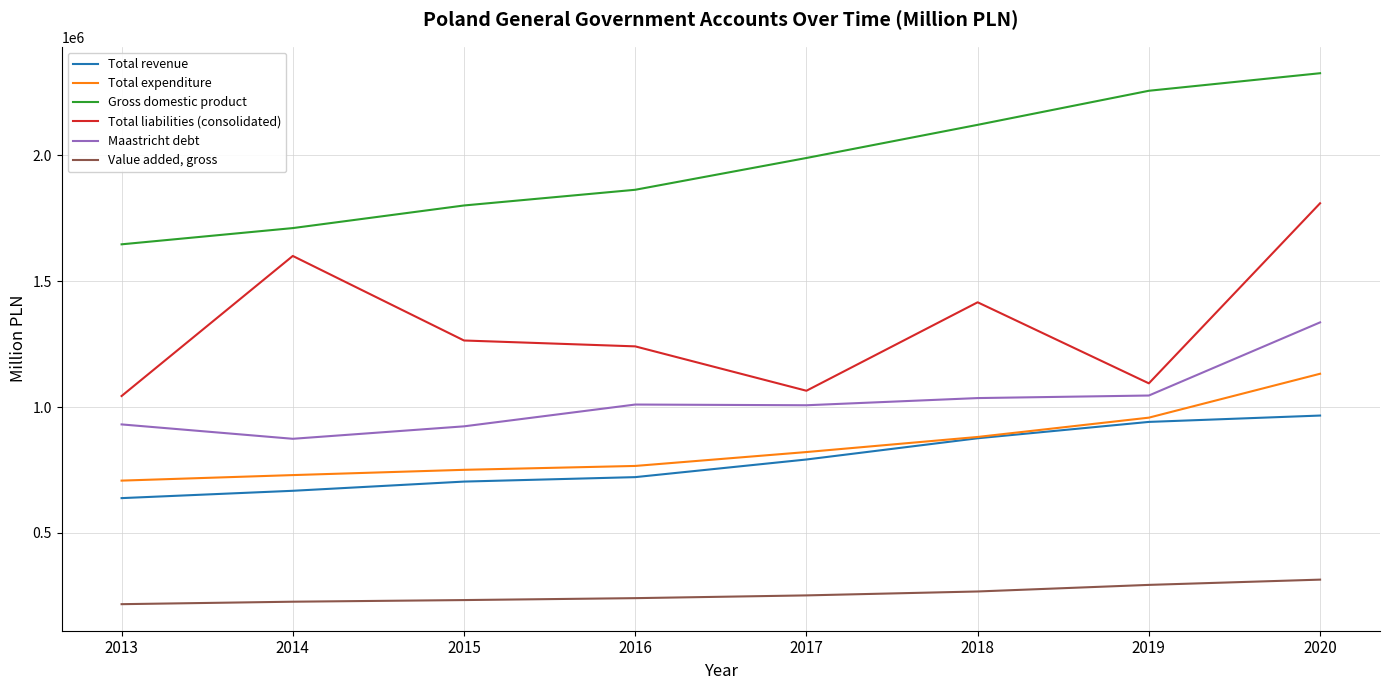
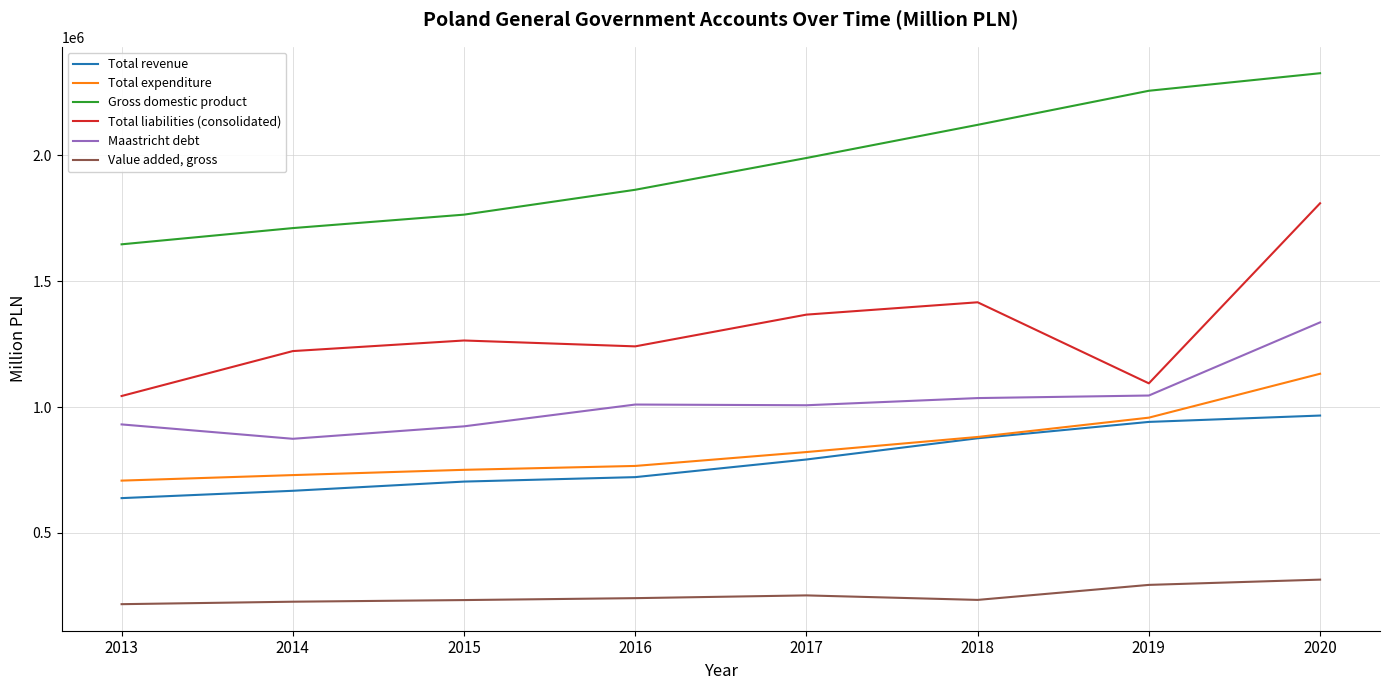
  {
    "Total revenue": {
      "2013": 640000,
      "2014": 670000,
      "2015": 700000,
      "2016": 720000,
      "2017": 790000,
      "2019": 940000,
      "2020": 970000
    },
    "Total expenditure": {
      "2013": 710000,
      "2014": 730000,
      "2015": 750000,
      "2016": 770000,
      "2017": 820000,
      "2019": 960000,
      "2020": 1130000
    },
    "Gross domestic product": {
      "2013": 1650000,
      "2014": 1710000,
-     "2015": 1800000,
+     "2015": 1760000,
      "2016": 1860000,
      "2017": 1990000,
      "2018": 2120000,
      "2019": 2260000,
      "2020": 2330000
    },
    "Total liabilities (consolidated)": {
      "2013": 1040000,
-     "2014": 1600000,
+     "2014": 1220000,
      "2015": 1260000,
      "2016": 1240000,
-     "2017": 1060000,
+     "2017": 1370000,
      "2018": 1420000,
      "2019": 1090000,
      "2020": 1810000
    },
    "Maastricht debt": {
      "2013": 930000,
      "2014": 870000,
      "2015": 920000,
      "2016": 1010000,
      "2017": 1010000,
      "2018": 1040000,
      "2019": 1050000,
      "2020": 1340000
    },
    "Value added, gross": {
      "2013": 220000,
      "2014": 230000,
      "2015": 230000,
      "2016": 240000,
      "2017": 250000,
-     "2018": 270000,
+     "2018": 230000,
      "2019": 290000,
      "2020": 310000
    }
  }
